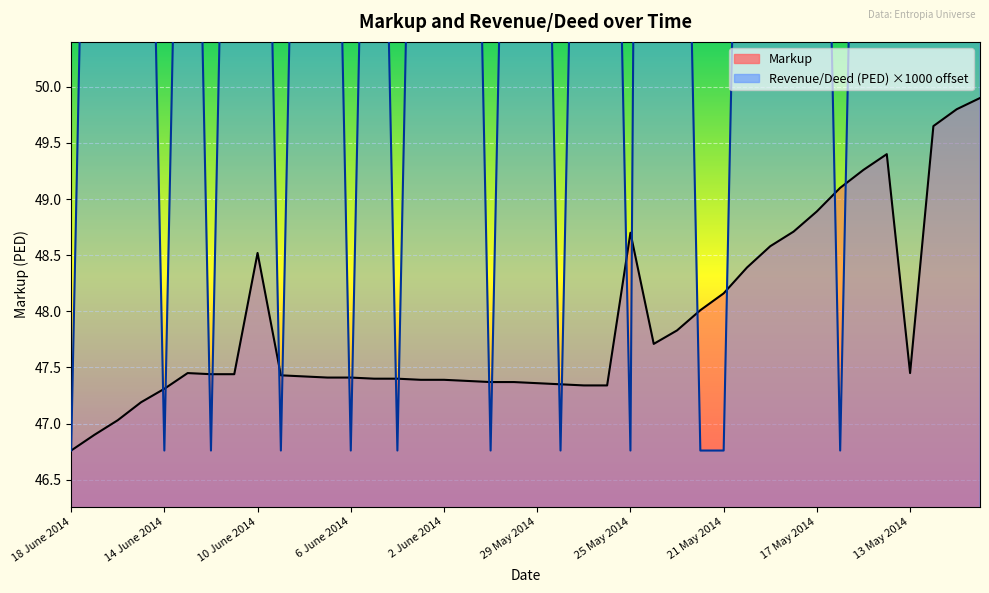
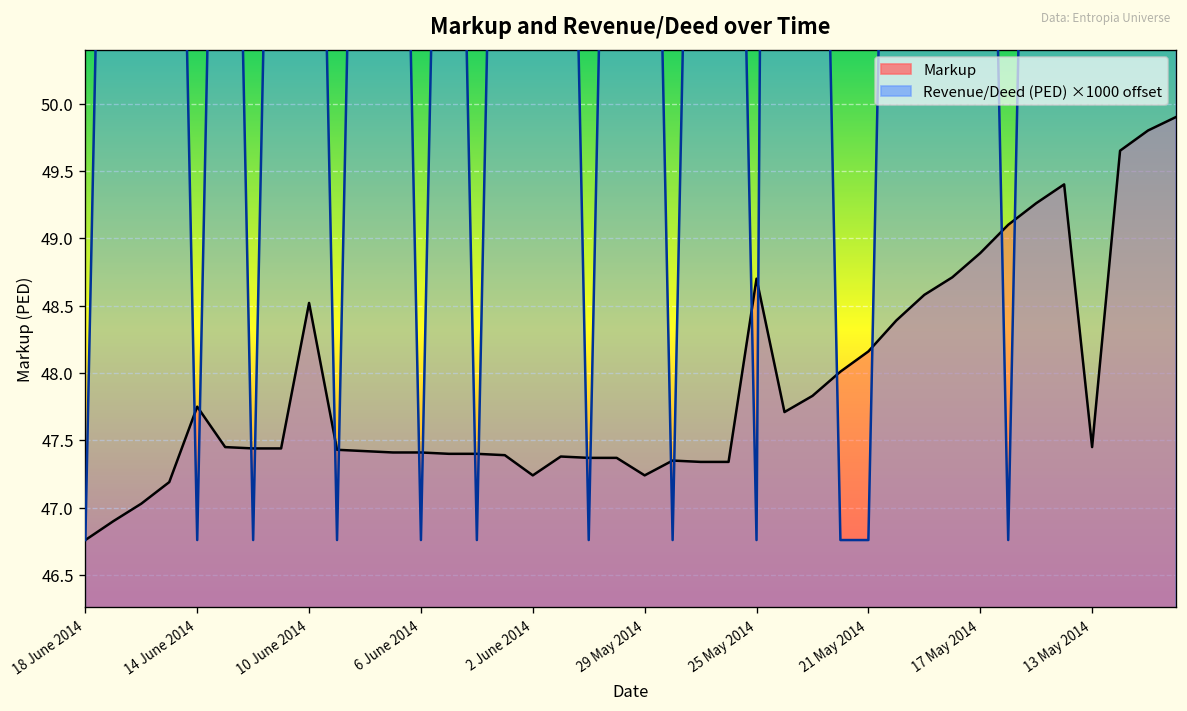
  {
    "Markup": {
-     "14 June 2014": 47.31,
+     "14 June 2014": 47.75,
      "10 June 2014": 48.52,
      "6 June 2014": 47.41,
-     "2 June 2014": 47.39,
-     "29 May 2014": 47.36,
+     "2 June 2014": 47.24,
+     "29 May 2014": 47.24,
      "25 May 2014": 48.70,
      "21 May 2014": 48.16,
      "17 May 2014": 48.89,
      "13 May 2014": 47.45
    }
  }
